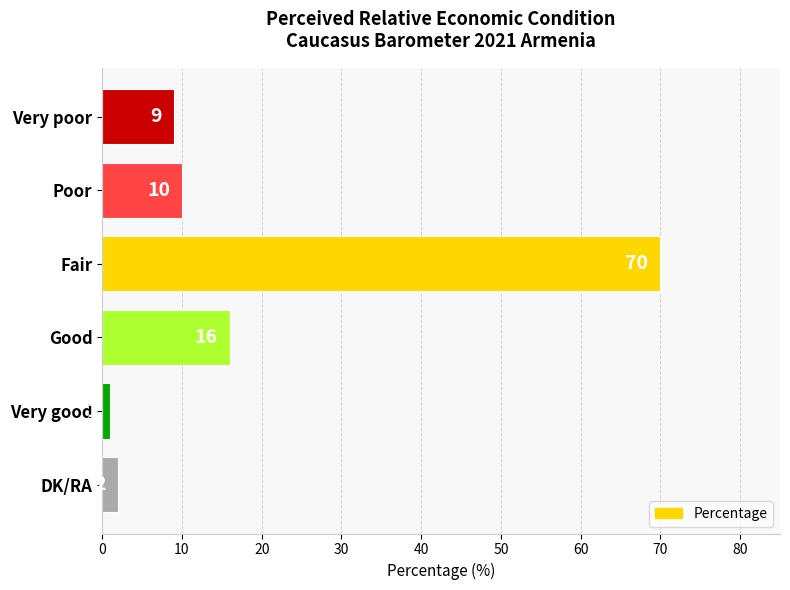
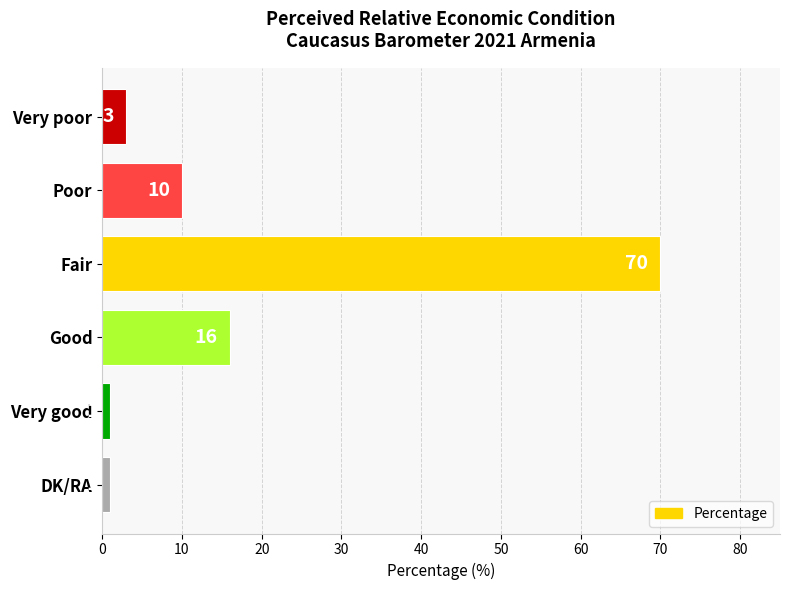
  {
-   "Very poor": 9,
+   "Very poor": 3,
    "Poor": 10,
    "Fair": 70,
    "Good": 16,
-   "DK/RA": 2
+   "DK/RA": 1
  }
